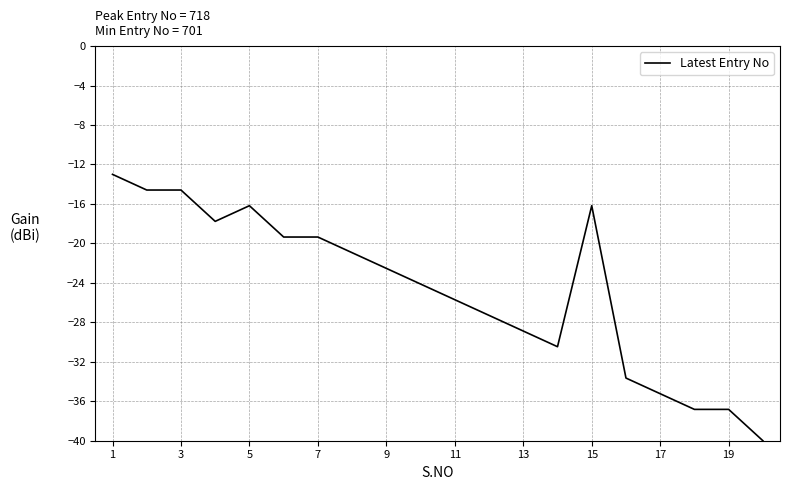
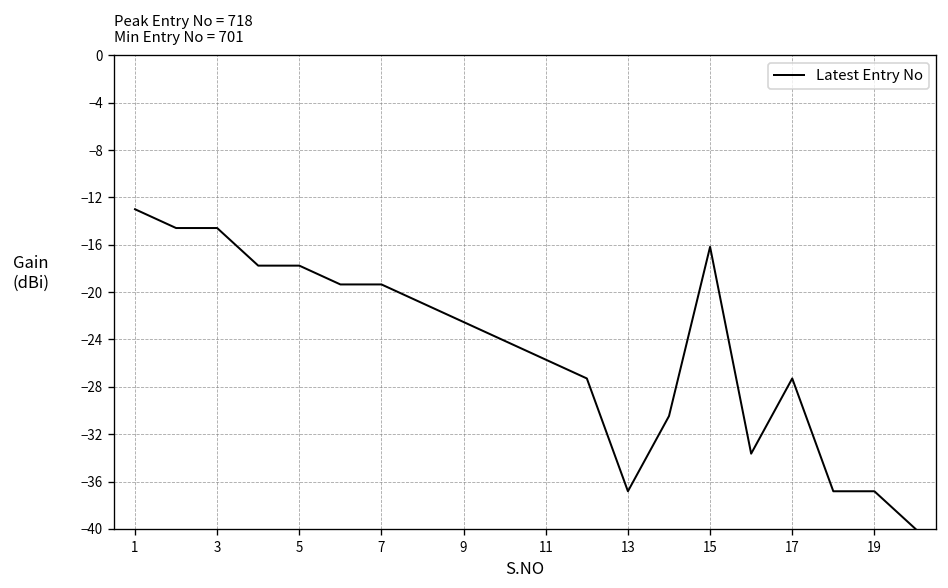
  {
    "1": -13,
    "3": -15,
-   "5": -16,
+   "5": -18,
    "7": -19,
    "9": -23,
    "11": -26,
-   "13": -29,
+   "13": -37,
    "15": -16,
-   "17": -35,
+   "17": -27,
    "19": -37
  }
